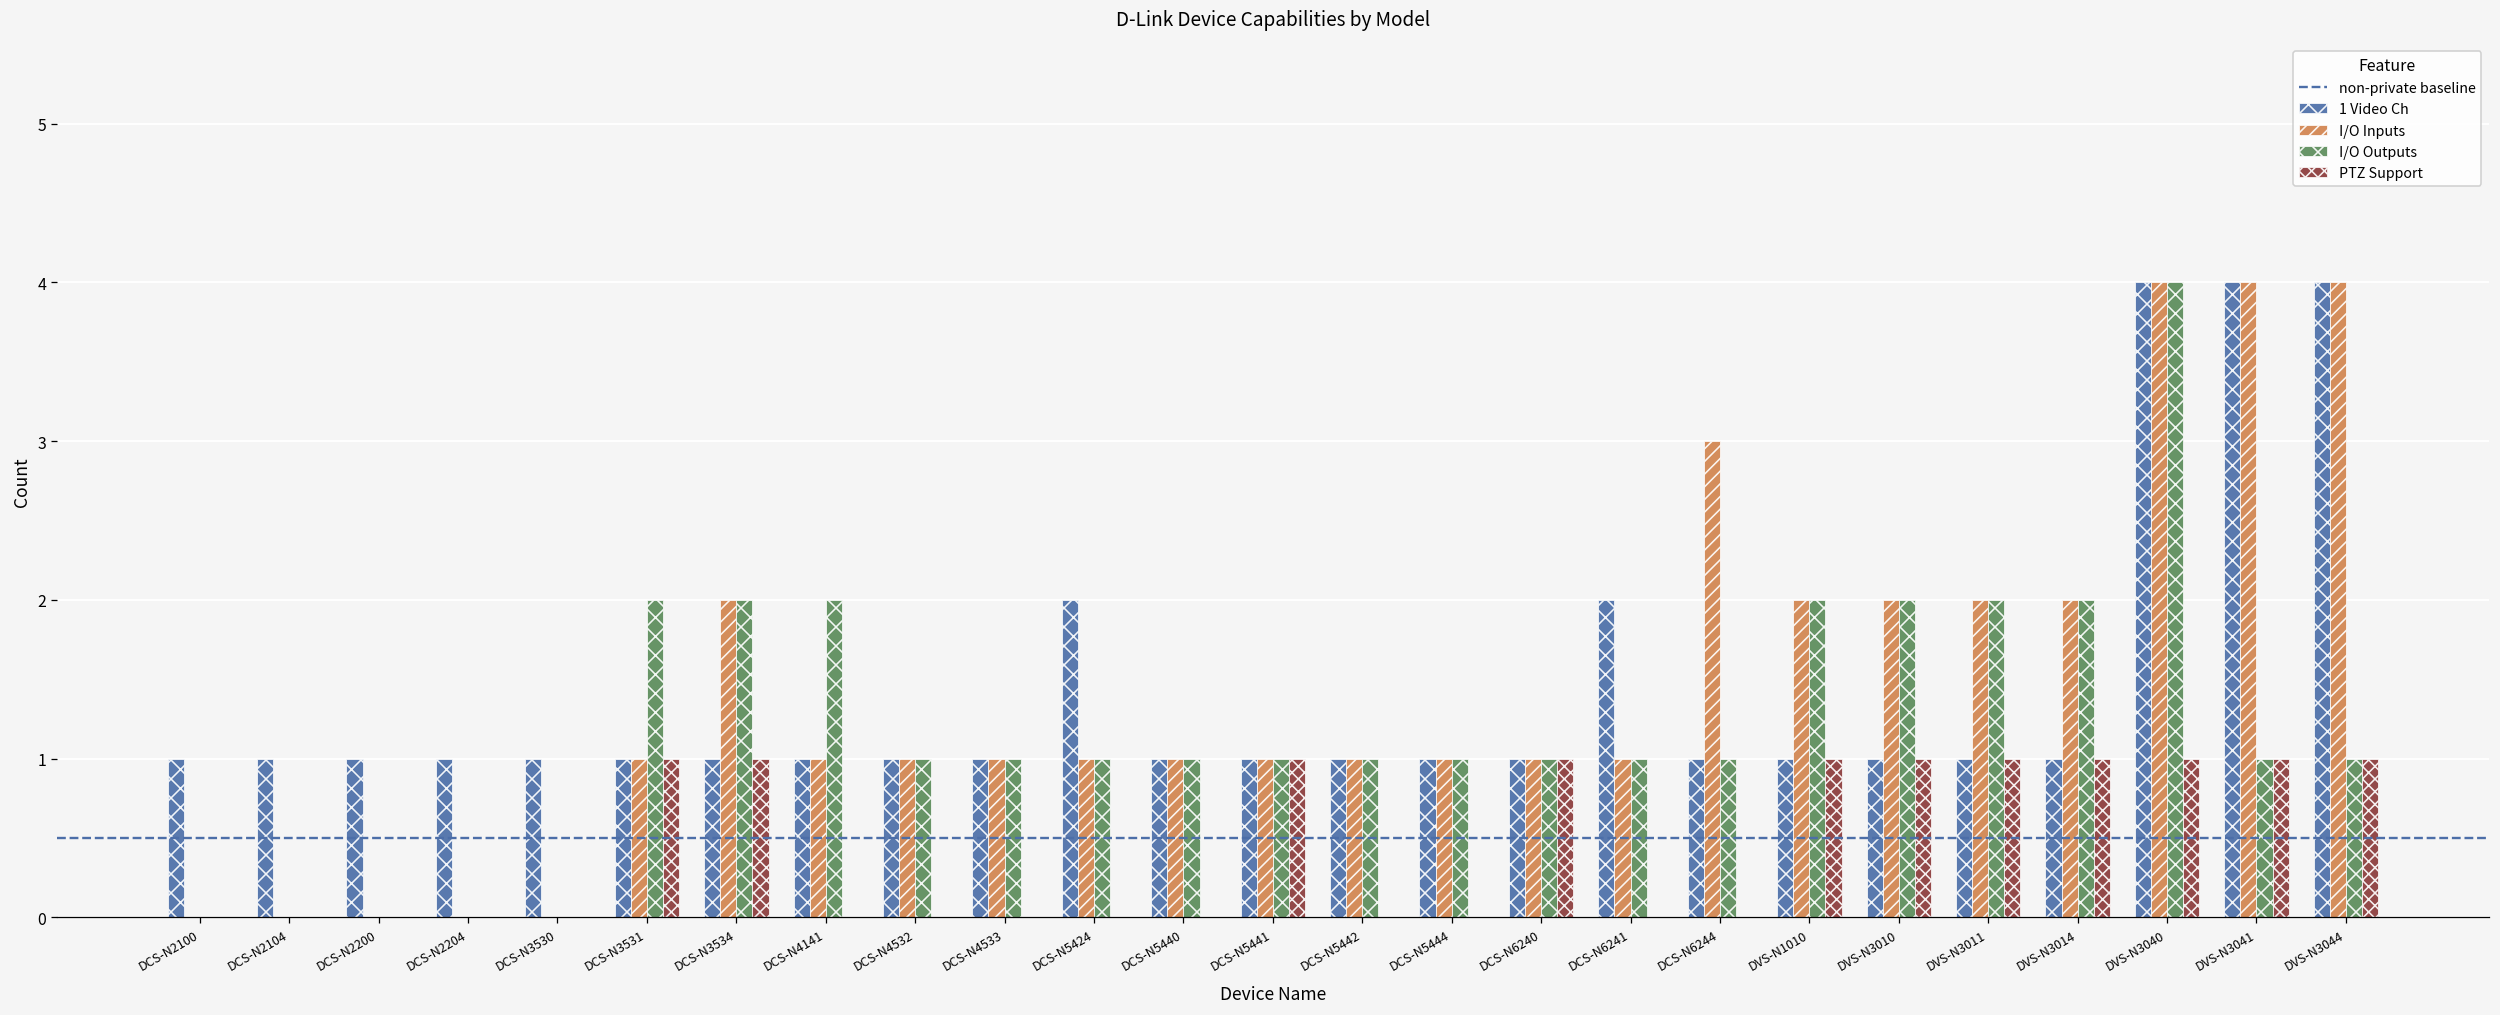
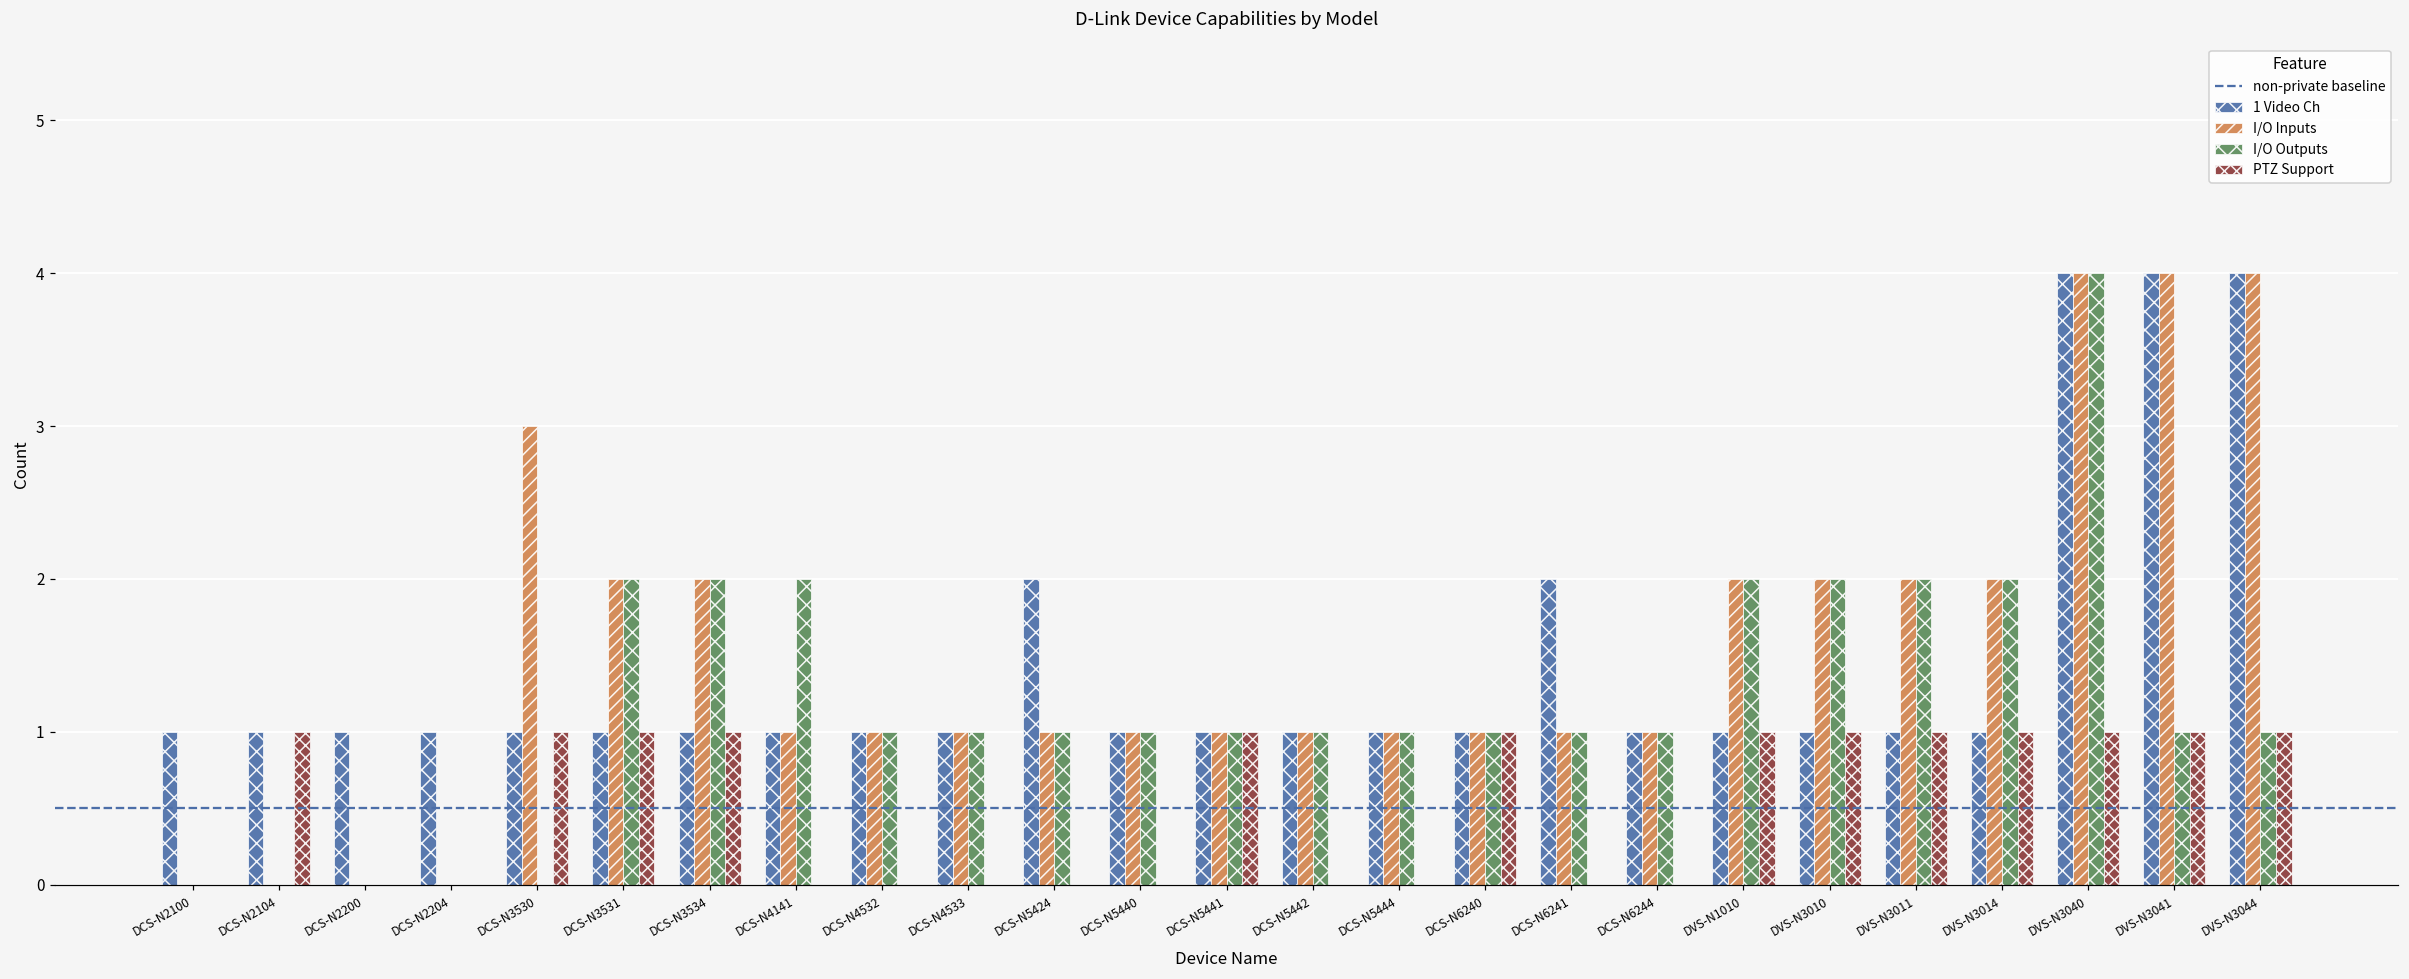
  {
    "1 Video Ch": {
      "DCS-N2100": 1,
      "DCS-N2104": 1,
      "DCS-N2200": 1,
      "DCS-N2204": 1,
      "DCS-N3530": 1,
      "DCS-N3531": 1,
      "DCS-N3534": 1,
      "DCS-N4141": 1,
      "DCS-N4532": 1,
      "DCS-N4533": 1,
      "DCS-N5424": 2,
      "DCS-N5440": 1,
      "DCS-N5441": 1,
      "DCS-N5442": 1,
      "DCS-N5444": 1,
      "DCS-N6240": 1,
      "DCS-N6241": 2,
      "DCS-N6244": 1,
      "DVS-N1010": 1,
      "DVS-N3010": 1,
      "DVS-N3011": 1,
      "DVS-N3014": 1,
      "DVS-N3040": 4,
      "DVS-N3041": 4,
      "DVS-N3044": 4
    },
    "I/O Inputs": {
      "DCS-N2100": 0,
      "DCS-N2104": 0,
      "DCS-N2200": 0,
      "DCS-N2204": 0,
-     "DCS-N3530": 0,
-     "DCS-N3531": 1,
+     "DCS-N3530": 3,
+     "DCS-N3531": 2,
      "DCS-N3534": 2,
      "DCS-N4141": 1,
      "DCS-N4532": 1,
      "DCS-N4533": 1,
      "DCS-N5424": 1,
      "DCS-N5440": 1,
      "DCS-N5441": 1,
      "DCS-N5442": 1,
      "DCS-N5444": 1,
      "DCS-N6240": 1,
      "DCS-N6241": 1,
-     "DCS-N6244": 3,
+     "DCS-N6244": 1,
      "DVS-N1010": 2,
      "DVS-N3010": 2,
      "DVS-N3011": 2,
      "DVS-N3014": 2,
      "DVS-N3040": 4,
      "DVS-N3041": 4,
      "DVS-N3044": 4
    },
    "I/O Outputs": {
      "DCS-N2100": 0,
      "DCS-N2104": 0,
      "DCS-N2200": 0,
      "DCS-N2204": 0,
      "DCS-N3530": 0,
      "DCS-N3531": 2,
      "DCS-N3534": 2,
      "DCS-N4141": 2,
      "DCS-N4532": 1,
      "DCS-N4533": 1,
      "DCS-N5424": 1,
      "DCS-N5440": 1,
      "DCS-N5441": 1,
      "DCS-N5442": 1,
      "DCS-N5444": 1,
      "DCS-N6240": 1,
      "DCS-N6241": 1,
      "DCS-N6244": 1,
      "DVS-N1010": 2,
      "DVS-N3010": 2,
      "DVS-N3011": 2,
      "DVS-N3014": 2,
      "DVS-N3040": 4,
      "DVS-N3041": 1,
      "DVS-N3044": 1
    },
    "PTZ Support": {
      "DCS-N2100": 0,
-     "DCS-N2104": 0,
+     "DCS-N2104": 1,
      "DCS-N2200": 0,
      "DCS-N2204": 0,
-     "DCS-N3530": 0,
+     "DCS-N3530": 1,
      "DCS-N3531": 1,
      "DCS-N3534": 1,
      "DCS-N4141": 0,
      "DCS-N4532": 0,
      "DCS-N4533": 0,
      "DCS-N5424": 0,
      "DCS-N5440": 0,
      "DCS-N5441": 1,
      "DCS-N5442": 0,
      "DCS-N5444": 0,
      "DCS-N6240": 1,
      "DCS-N6241": 0,
      "DCS-N6244": 0,
      "DVS-N1010": 1,
      "DVS-N3010": 1,
      "DVS-N3011": 1,
      "DVS-N3014": 1,
      "DVS-N3040": 1,
      "DVS-N3041": 1,
      "DVS-N3044": 1
    }
  }
